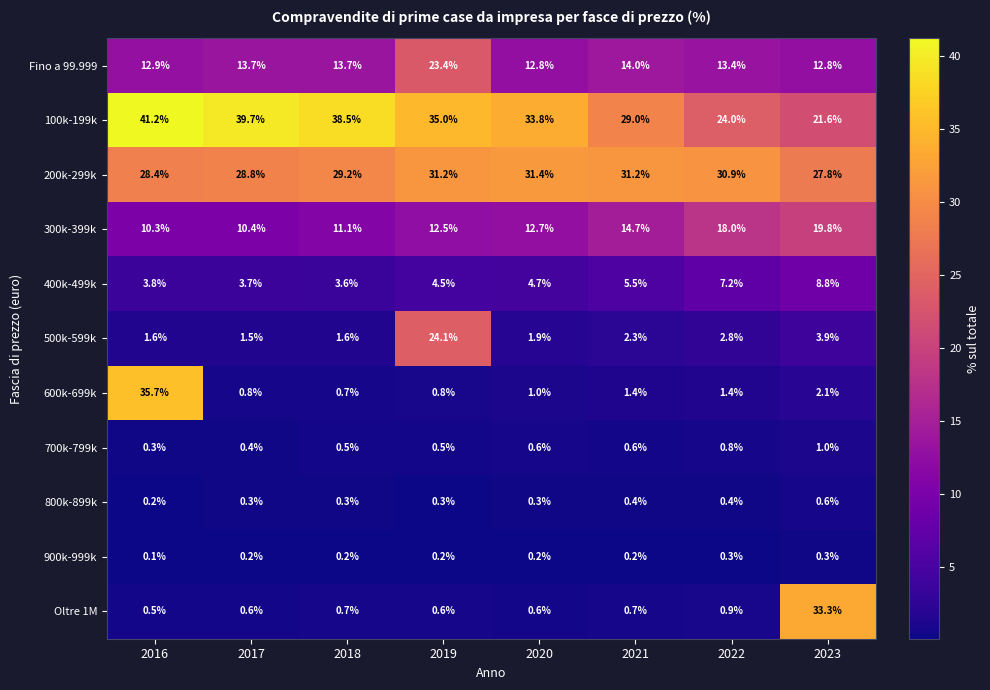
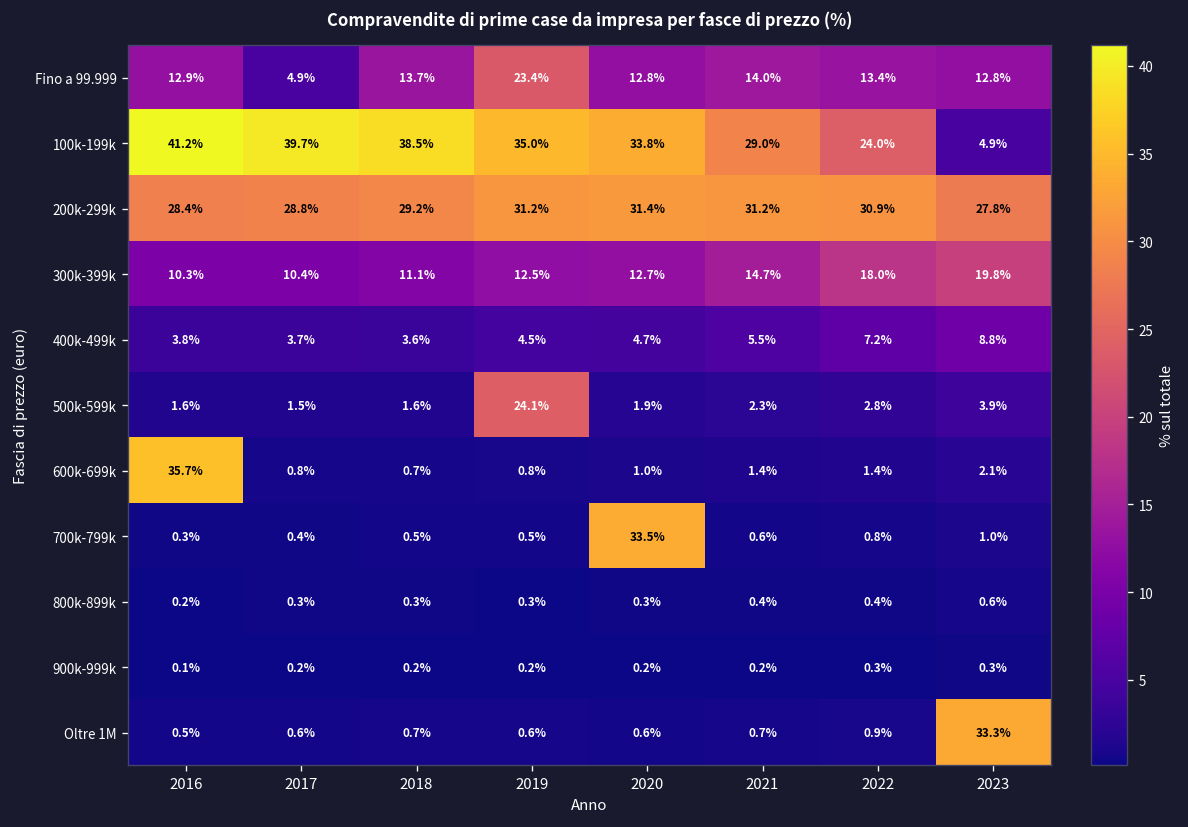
  {
    "Fino a 99.999": {
      "2016": "12.9%",
-     "2017": "13.7%",
+     "2017": "4.9%",
      "2018": "13.7%",
      "2019": "23.4%",
      "2020": "12.8%",
      "2021": "14.0%",
      "2022": "13.4%",
      "2023": "12.8%"
    },
    "100k-199k": {
      "2016": "41.2%",
      "2017": "39.7%",
      "2018": "38.5%",
      "2019": "35.0%",
      "2020": "33.8%",
      "2021": "29.0%",
      "2022": "24.0%",
-     "2023": "21.6%"
+     "2023": "4.9%"
    },
    "200k-299k": {
      "2016": "28.4%",
      "2017": "28.8%",
      "2018": "29.2%",
      "2019": "31.2%",
      "2020": "31.4%",
      "2021": "31.2%",
      "2022": "30.9%",
      "2023": "27.8%"
    },
    "300k-399k": {
      "2016": "10.3%",
      "2017": "10.4%",
      "2018": "11.1%",
      "2019": "12.5%",
      "2020": "12.7%",
      "2021": "14.7%",
      "2022": "18.0%",
      "2023": "19.8%"
    },
    "400k-499k": {
      "2016": "3.8%",
      "2017": "3.7%",
      "2018": "3.6%",
      "2019": "4.5%",
      "2020": "4.7%",
      "2021": "5.5%",
      "2022": "7.2%",
      "2023": "8.8%"
    },
    "500k-599k": {
      "2016": "1.6%",
      "2017": "1.5%",
      "2018": "1.6%",
      "2019": "24.1%",
      "2020": "1.9%",
      "2021": "2.3%",
      "2022": "2.8%",
      "2023": "3.9%"
    },
    "600k-699k": {
      "2016": "35.7%",
      "2017": "0.8%",
      "2018": "0.7%",
      "2019": "0.8%",
      "2020": "1.0%",
      "2021": "1.4%",
      "2022": "1.4%",
      "2023": "2.1%"
    },
    "700k-799k": {
      "2016": "0.3%",
      "2017": "0.4%",
      "2018": "0.5%",
      "2019": "0.5%",
-     "2020": "0.6%",
+     "2020": "33.5%",
      "2021": "0.6%",
      "2022": "0.8%",
      "2023": "1.0%"
    },
    "800k-899k": {
      "2016": "0.2%",
      "2017": "0.3%",
      "2018": "0.3%",
      "2019": "0.3%",
      "2020": "0.3%",
      "2021": "0.4%",
      "2022": "0.4%",
      "2023": "0.6%"
    },
    "900k-999k": {
      "2016": "0.1%",
      "2017": "0.2%",
      "2018": "0.2%",
      "2019": "0.2%",
      "2020": "0.2%",
      "2021": "0.2%",
      "2022": "0.3%",
      "2023": "0.3%"
    },
    "Oltre 1M": {
      "2016": "0.5%",
      "2017": "0.6%",
      "2018": "0.7%",
      "2019": "0.6%",
      "2020": "0.6%",
      "2021": "0.7%",
      "2022": "0.9%",
      "2023": "33.3%"
    }
  }
